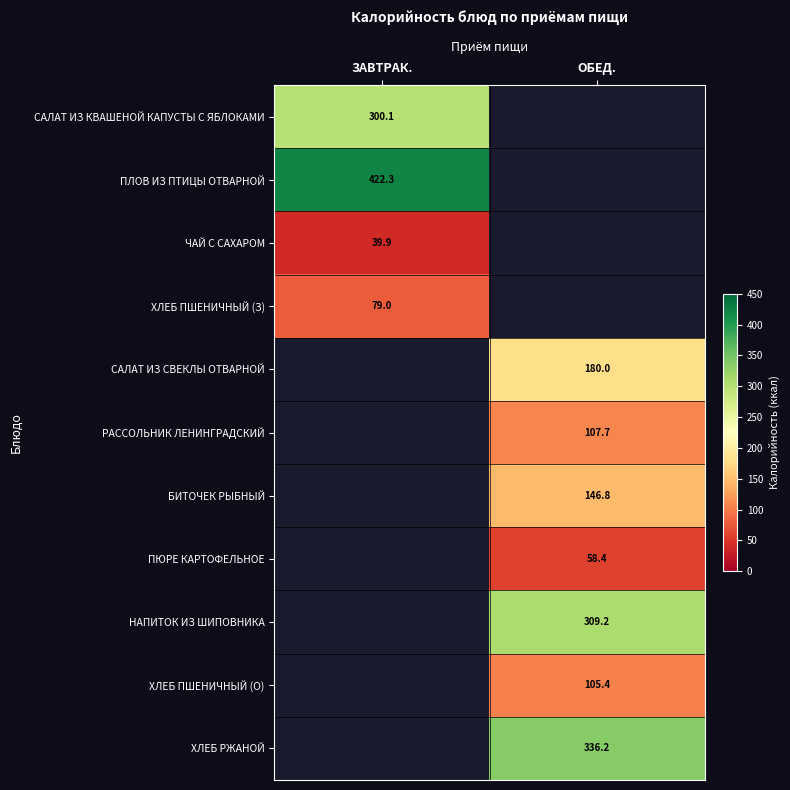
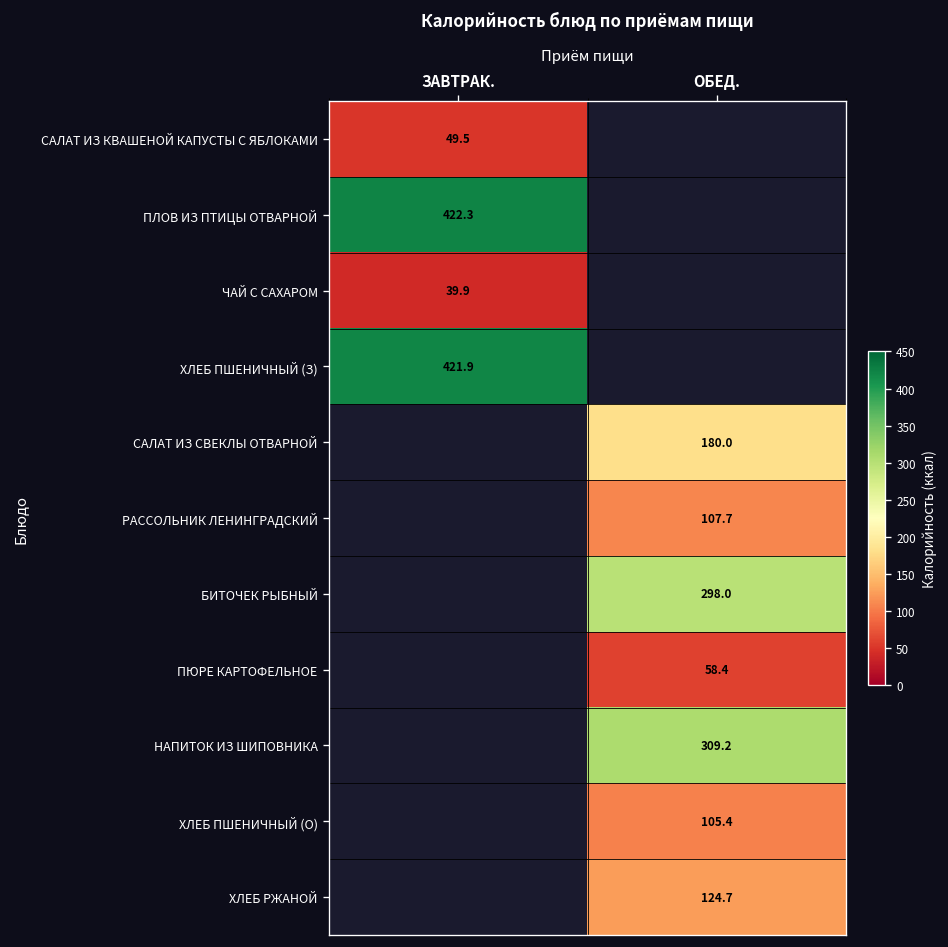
  {
    "САЛАТ ИЗ КВАШЕНОЙ КАПУСТЫ С ЯБЛОКАМИ": {
-     "ЗАВТРАК.": 300.1
+     "ЗАВТРАК.": 49.5
    },
    "ПЛОВ ИЗ ПТИЦЫ ОТВАРНОЙ": {
      "ЗАВТРАК.": 422.3
    },
    "ЧАЙ С САХАРОМ": {
      "ЗАВТРАК.": 39.9
    },
    "ХЛЕБ ПШЕНИЧНЫЙ (З)": {
-     "ЗАВТРАК.": 79.0
+     "ЗАВТРАК.": 421.9
    },
    "САЛАТ ИЗ СВЕКЛЫ ОТВАРНОЙ": {
      "ОБЕД.": 180.0
    },
    "РАССОЛЬНИК ЛЕНИНГРАДСКИЙ": {
      "ОБЕД.": 107.7
    },
    "БИТОЧЕК РЫБНЫЙ": {
-     "ОБЕД.": 146.8
+     "ОБЕД.": 298.0
    },
    "ПЮРЕ КАРТОФЕЛЬНОЕ": {
      "ОБЕД.": 58.4
    },
    "НАПИТОК ИЗ ШИПОВНИКА": {
      "ОБЕД.": 309.2
    },
    "ХЛЕБ ПШЕНИЧНЫЙ (О)": {
      "ОБЕД.": 105.4
    },
    "ХЛЕБ РЖАНОЙ": {
-     "ОБЕД.": 336.2
+     "ОБЕД.": 124.7
    }
  }
